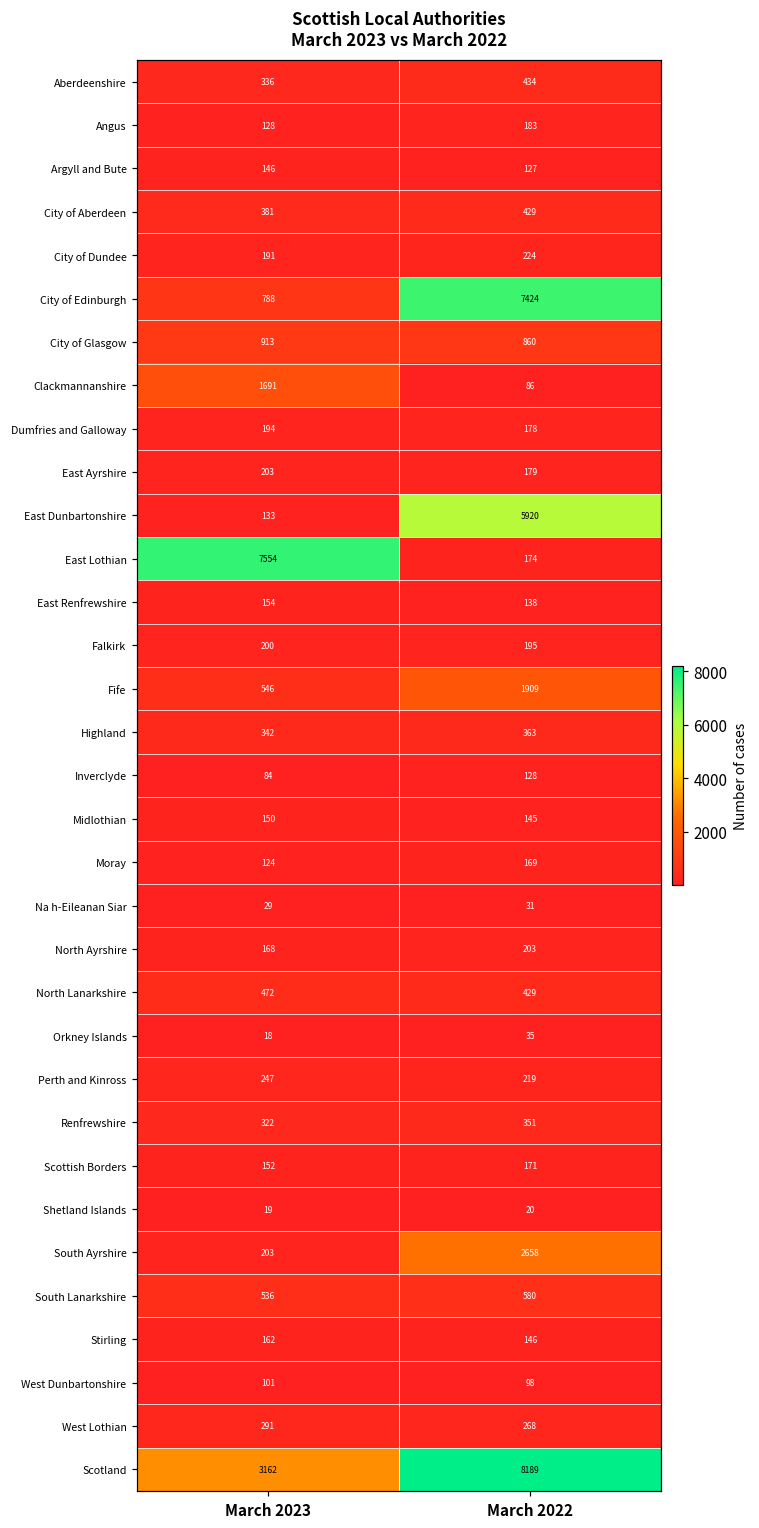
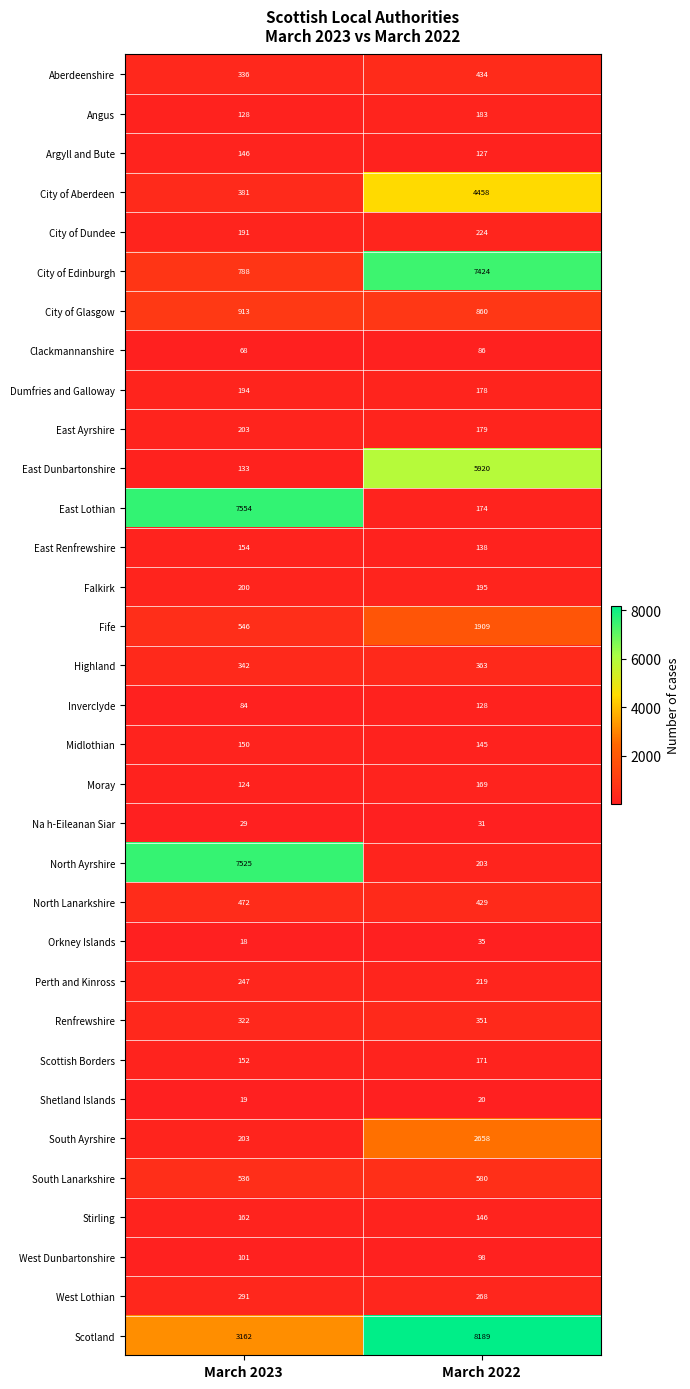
  {
    "Aberdeenshire": {
      "March 2023": 336,
      "March 2022": 434
    },
    "Angus": {
      "March 2023": 128,
      "March 2022": 183
    },
    "Argyll and Bute": {
      "March 2023": 146,
      "March 2022": 127
    },
    "City of Aberdeen": {
      "March 2023": 381,
-     "March 2022": 429
+     "March 2022": 4458
    },
    "City of Dundee": {
      "March 2023": 191,
      "March 2022": 224
    },
    "City of Edinburgh": {
      "March 2023": 788,
      "March 2022": 7424
    },
    "City of Glasgow": {
      "March 2023": 913,
      "March 2022": 860
    },
    "Clackmannanshire": {
-     "March 2023": 1691,
+     "March 2023": 68,
      "March 2022": 86
    },
    "Dumfries and Galloway": {
      "March 2023": 194,
      "March 2022": 178
    },
    "East Ayrshire": {
      "March 2023": 203,
      "March 2022": 179
    },
    "East Dunbartonshire": {
      "March 2023": 133,
      "March 2022": 5920
    },
    "East Lothian": {
      "March 2023": 7554,
      "March 2022": 174
    },
    "East Renfrewshire": {
      "March 2023": 154,
      "March 2022": 138
    },
    "Falkirk": {
      "March 2023": 200,
      "March 2022": 195
    },
    "Fife": {
      "March 2023": 546,
      "March 2022": 1909
    },
    "Highland": {
      "March 2023": 342,
      "March 2022": 363
    },
    "Inverclyde": {
      "March 2023": 84,
      "March 2022": 128
    },
    "Midlothian": {
      "March 2023": 150,
      "March 2022": 145
    },
    "Moray": {
      "March 2023": 124,
      "March 2022": 169
    },
    "Na h-Eileanan Siar": {
      "March 2023": 29,
      "March 2022": 31
    },
    "North Ayrshire": {
-     "March 2023": 168,
+     "March 2023": 7525,
      "March 2022": 203
    },
    "North Lanarkshire": {
      "March 2023": 472,
      "March 2022": 429
    },
    "Orkney Islands": {
      "March 2023": 18,
      "March 2022": 35
    },
    "Perth and Kinross": {
      "March 2023": 247,
      "March 2022": 219
    },
    "Renfrewshire": {
      "March 2023": 322,
      "March 2022": 351
    },
    "Scottish Borders": {
      "March 2023": 152,
      "March 2022": 171
    },
    "Shetland Islands": {
      "March 2023": 19,
      "March 2022": 20
    },
    "South Ayrshire": {
      "March 2023": 203,
      "March 2022": 2658
    },
    "South Lanarkshire": {
      "March 2023": 536,
      "March 2022": 580
    },
    "Stirling": {
      "March 2023": 162,
      "March 2022": 146
    },
    "West Dunbartonshire": {
      "March 2023": 101,
      "March 2022": 98
    },
    "West Lothian": {
      "March 2023": 291,
      "March 2022": 268
    },
    "Scotland": {
      "March 2023": 3162,
      "March 2022": 8189
    }
  }
